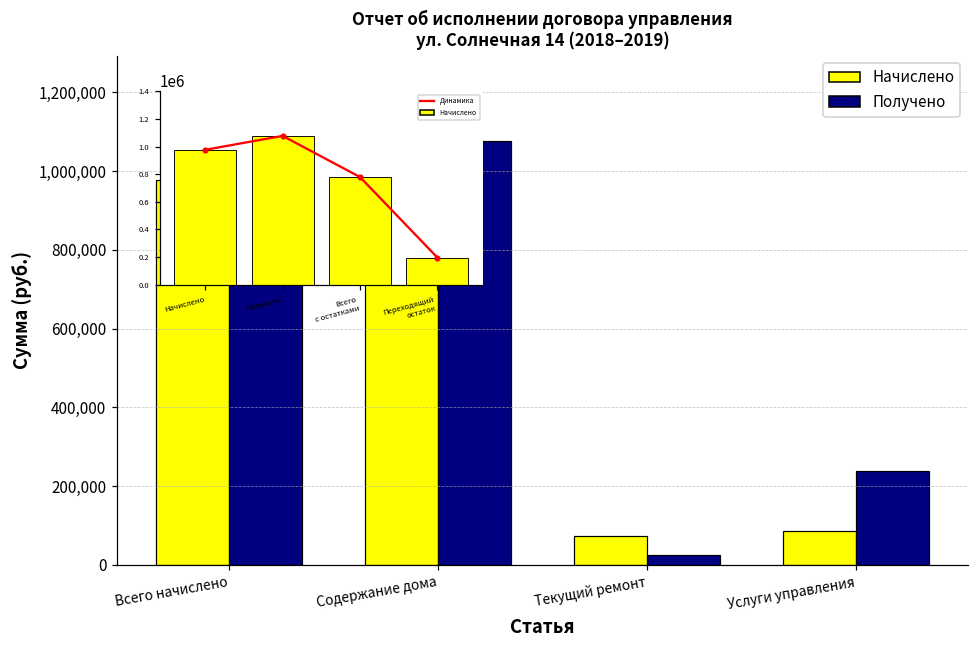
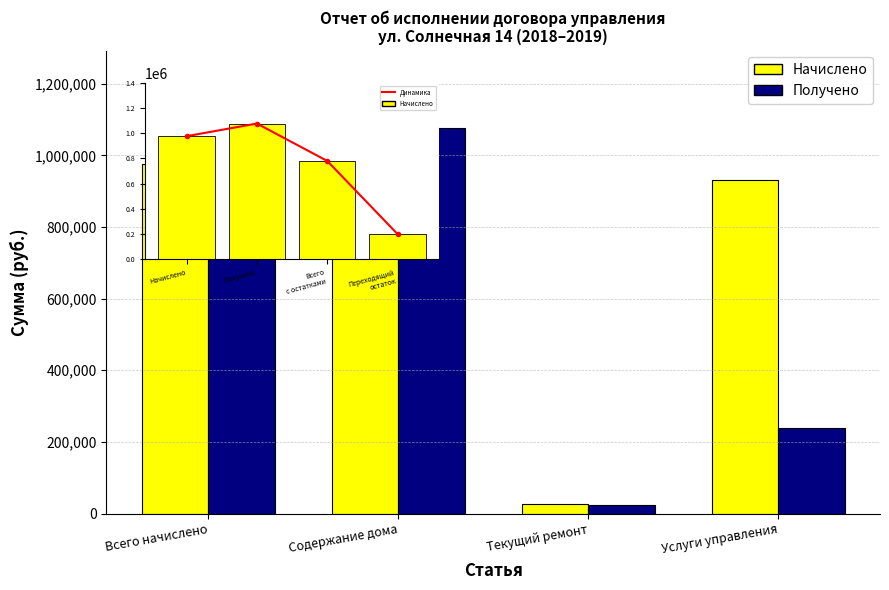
  {
    "Начислено": {
      "Всего начислено": "980,000",
      "Содержание дома": "860,000",
-     "Текущий ремонт": "70,000",
-     "Услуги управления": "90,000"
+     "Текущий ремонт": "30,000",
+     "Услуги управления": "930,000"
    },
    "Получено": {
      "Всего начислено": "1,080,000",
      "Содержание дома": "1,080,000",
      "Текущий ремонт": "20,000",
      "Услуги управления": "240,000"
    }
  }
